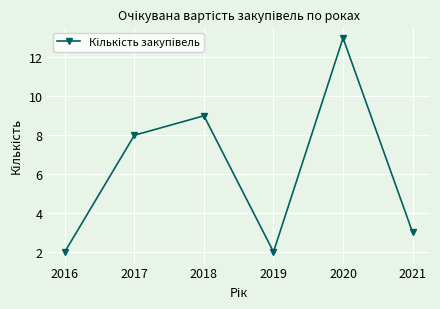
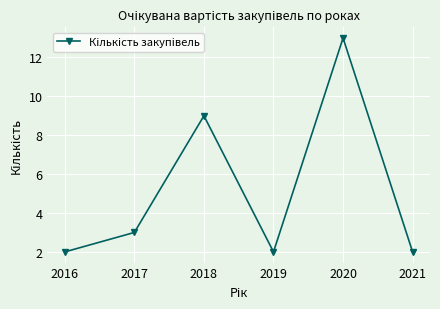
  {
    "2016": 2,
-   "2017": 8,
+   "2017": 3,
    "2018": 9,
    "2019": 2,
    "2020": 13,
-   "2021": 3
+   "2021": 2
  }
